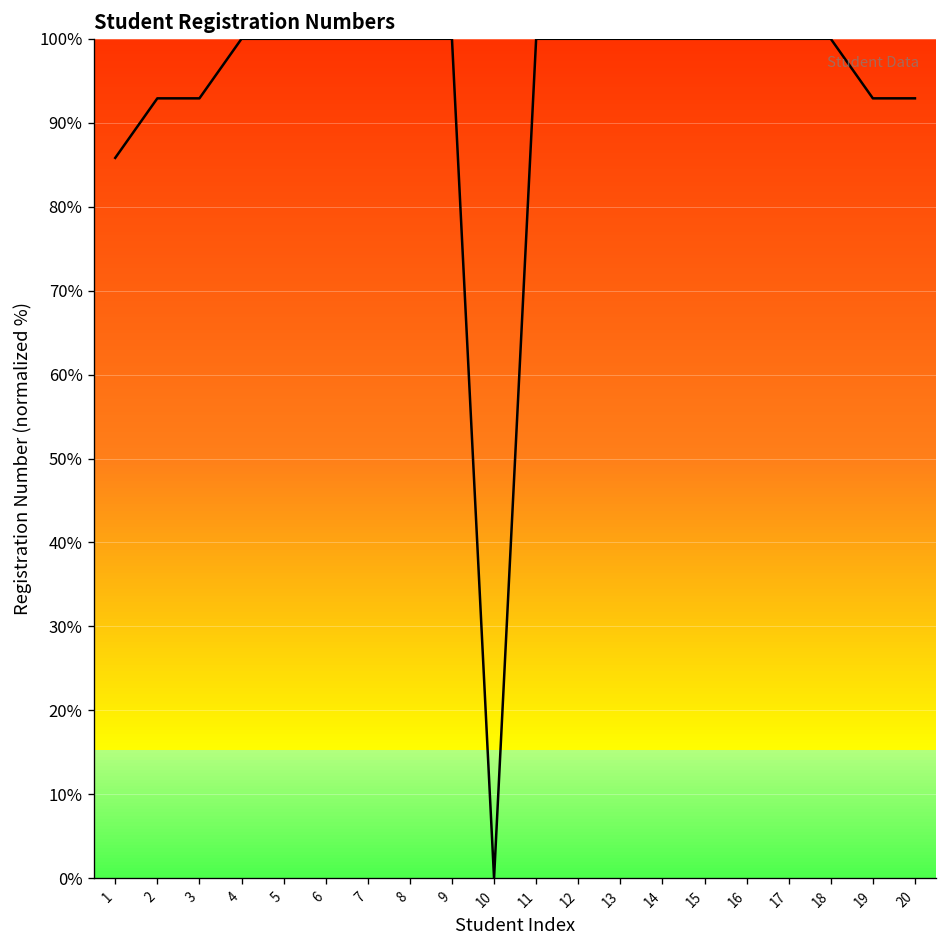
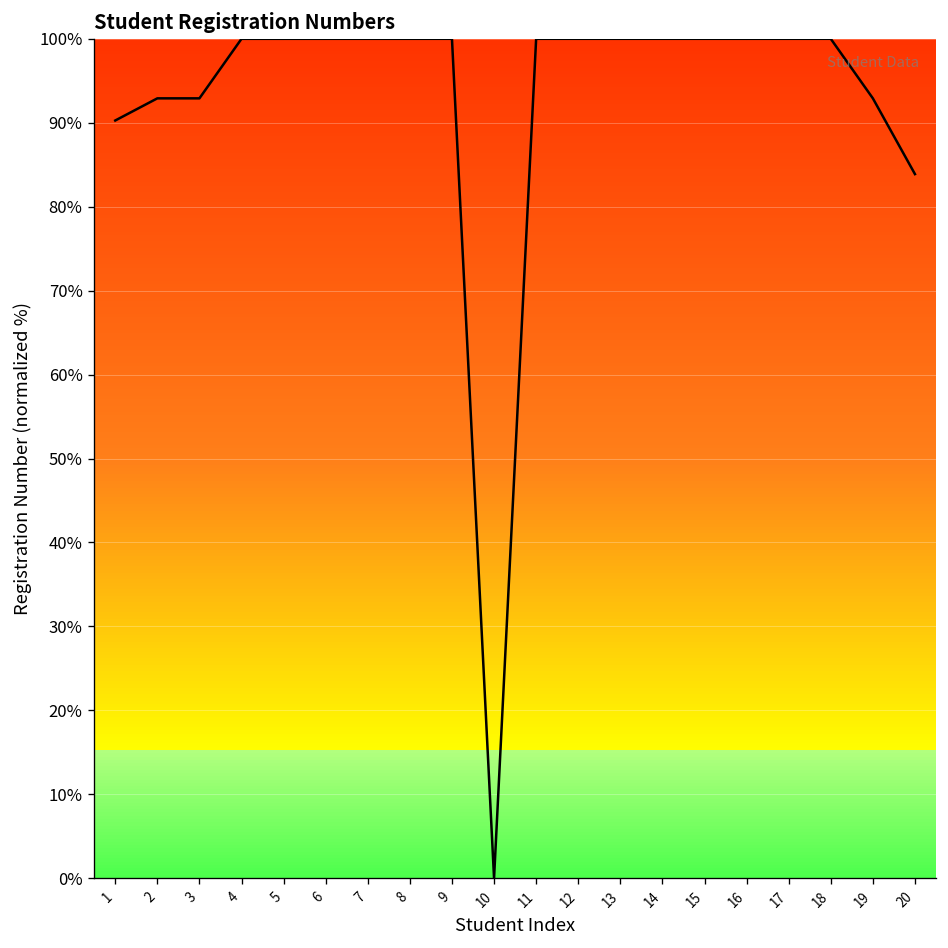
  {
-   "1": "86%",
+   "1": "90%",
    "2": "93%",
    "3": "93%",
    "4": "100%",
    "5": "100%",
    "6": "100%",
    "7": "100%",
    "8": "100%",
    "9": "100%",
    "10": "0%",
    "11": "100%",
    "12": "100%",
    "13": "100%",
    "14": "100%",
    "15": "100%",
    "16": "100%",
    "17": "100%",
    "18": "100%",
    "19": "93%",
-   "20": "93%"
+   "20": "84%"
  }
